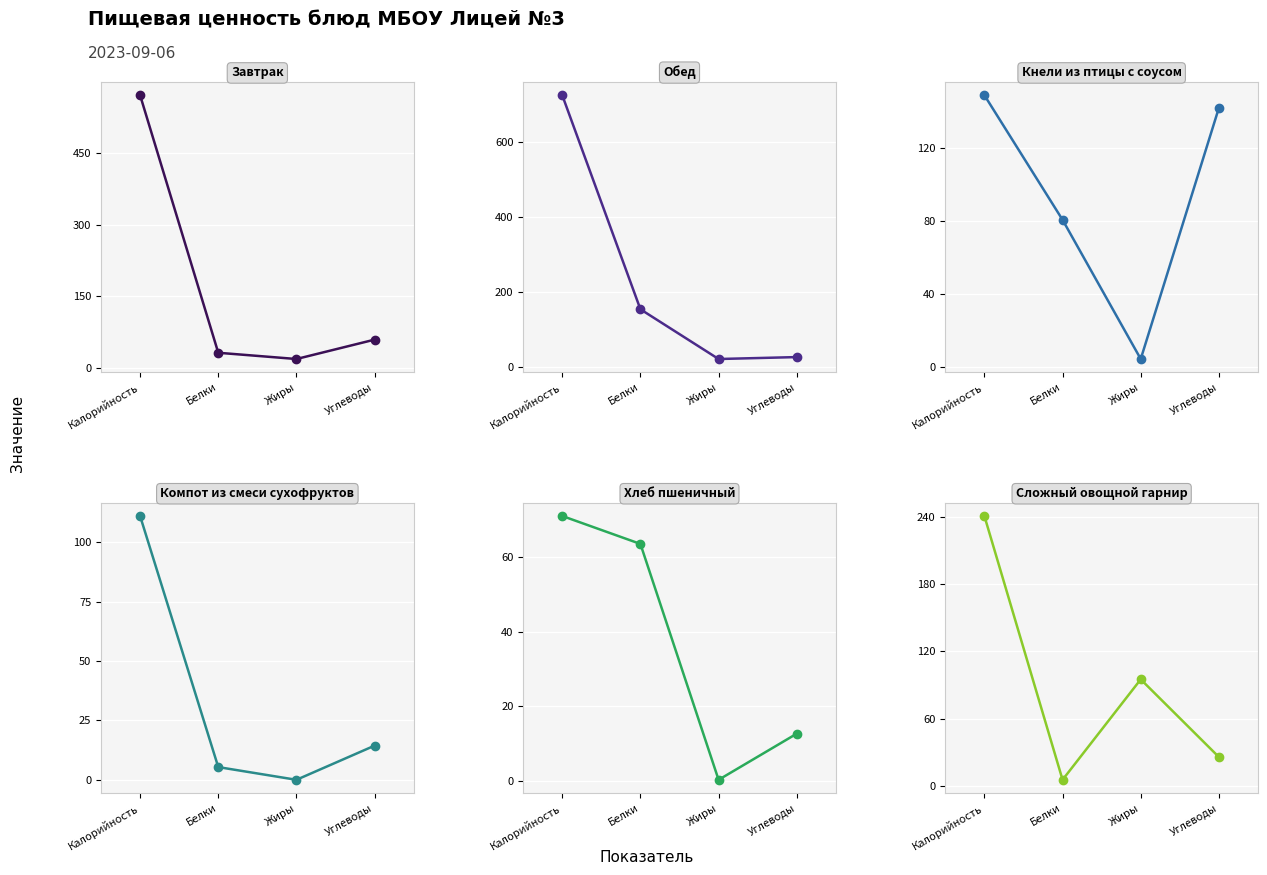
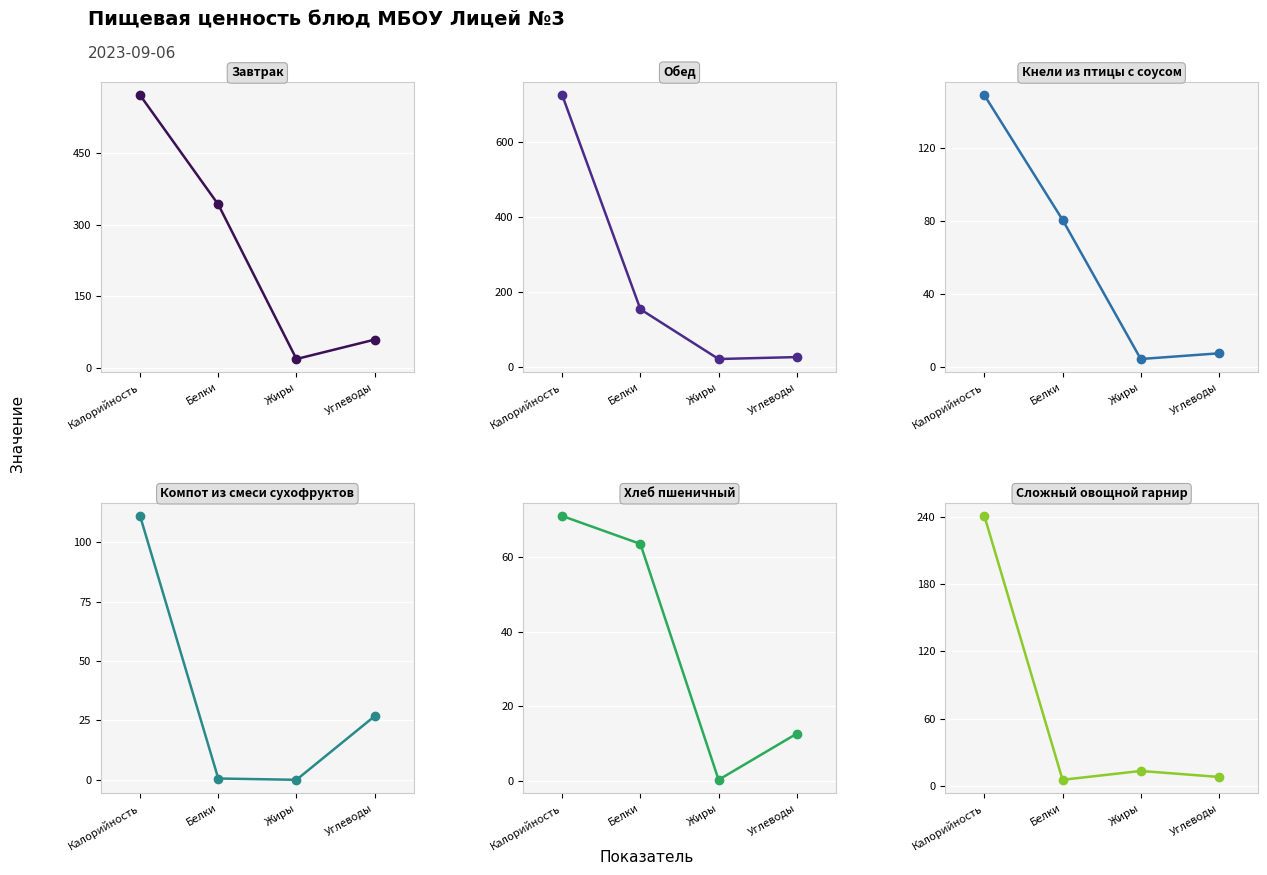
  {
    "Завтрак": {
      "Калорийность": 570,
-     "Белки": 30,
+     "Белки": 340,
      "Жиры": 20,
      "Углеводы": 60
    },
    "Обед": {
      "Калорийность": 730,
      "Белки": 150,
      "Жиры": 20,
      "Углеводы": 30
    },
    "Кнели из птицы с соусом": {
      "Калорийность": 149,
      "Белки": 81,
      "Жиры": 5,
-     "Углеводы": 142
+     "Углеводы": 8
    },
    "Компот из смеси сухофруктов": {
      "Калорийность": 111,
-     "Белки": 5,
+     "Белки": 1,
      "Жиры": 0,
-     "Углеводы": 14
+     "Углеводы": 27
    },
    "Хлеб пшеничный": {
      "Калорийность": 71,
      "Белки": 64,
      "Жиры": 0,
      "Углеводы": 13
    },
    "Сложный овощной гарнир": {
      "Калорийность": 241,
      "Белки": 5,
-     "Жиры": 95,
-     "Углеводы": 26
+     "Жиры": 13,
+     "Углеводы": 8
    }
  }
